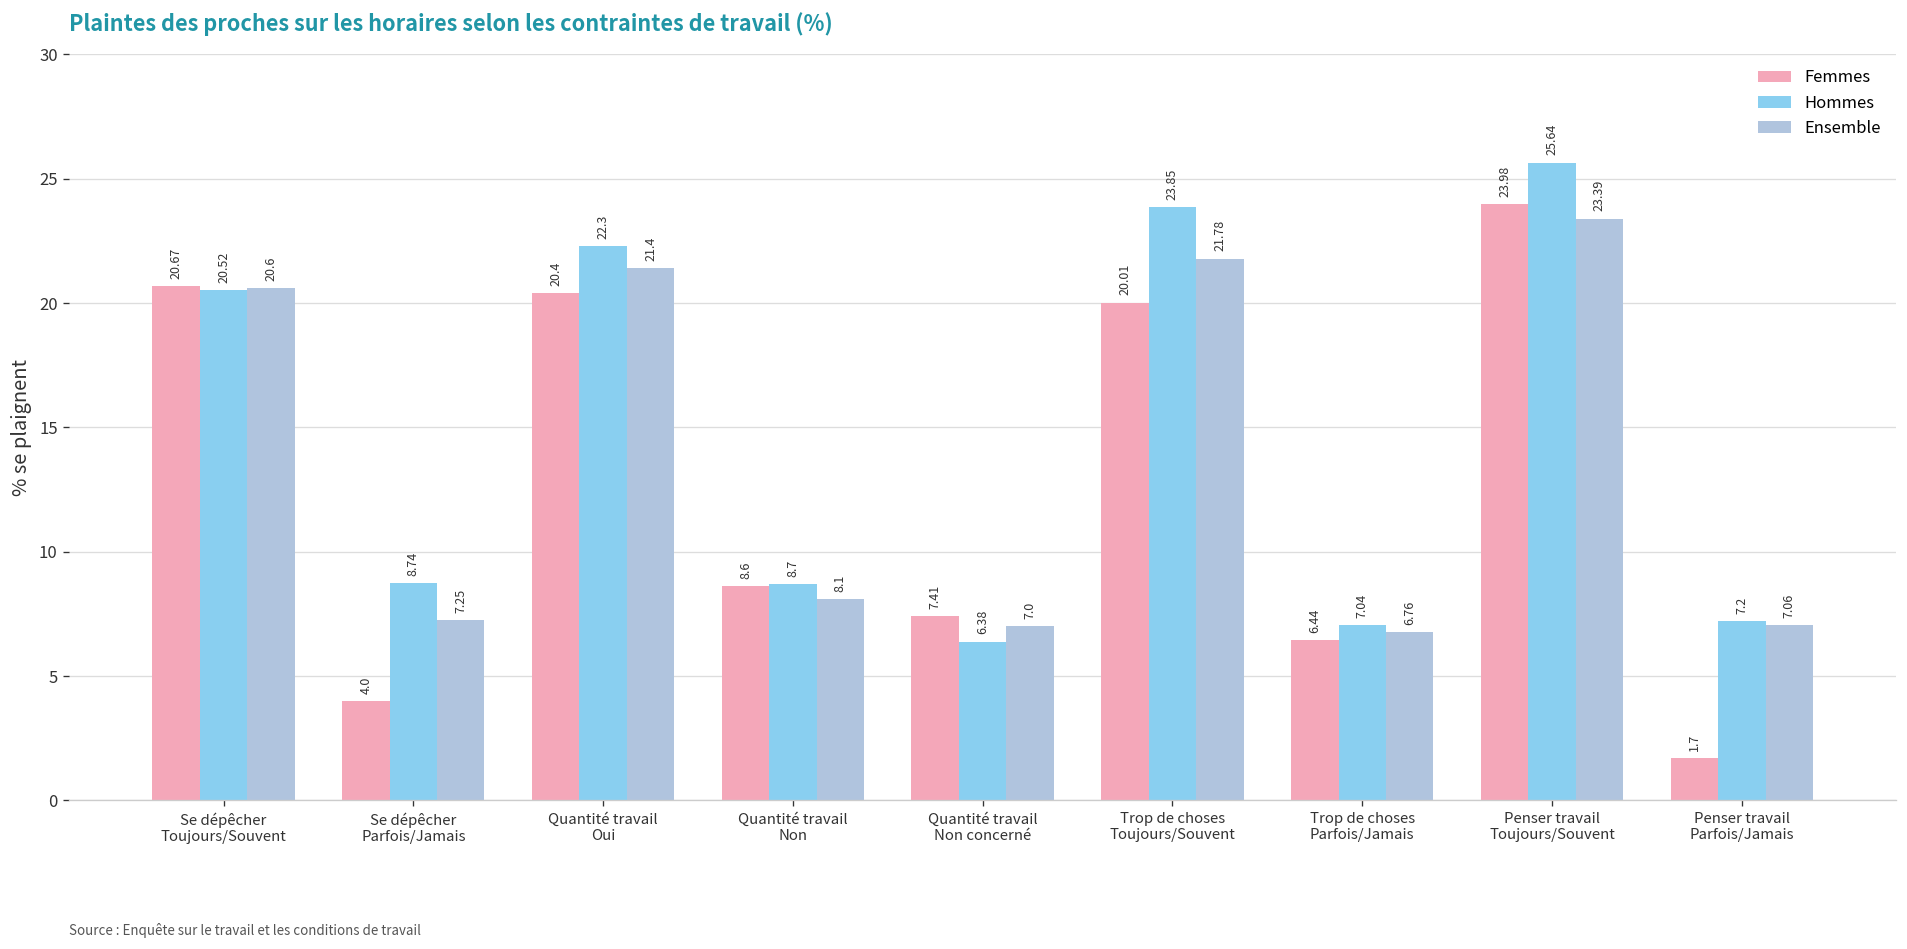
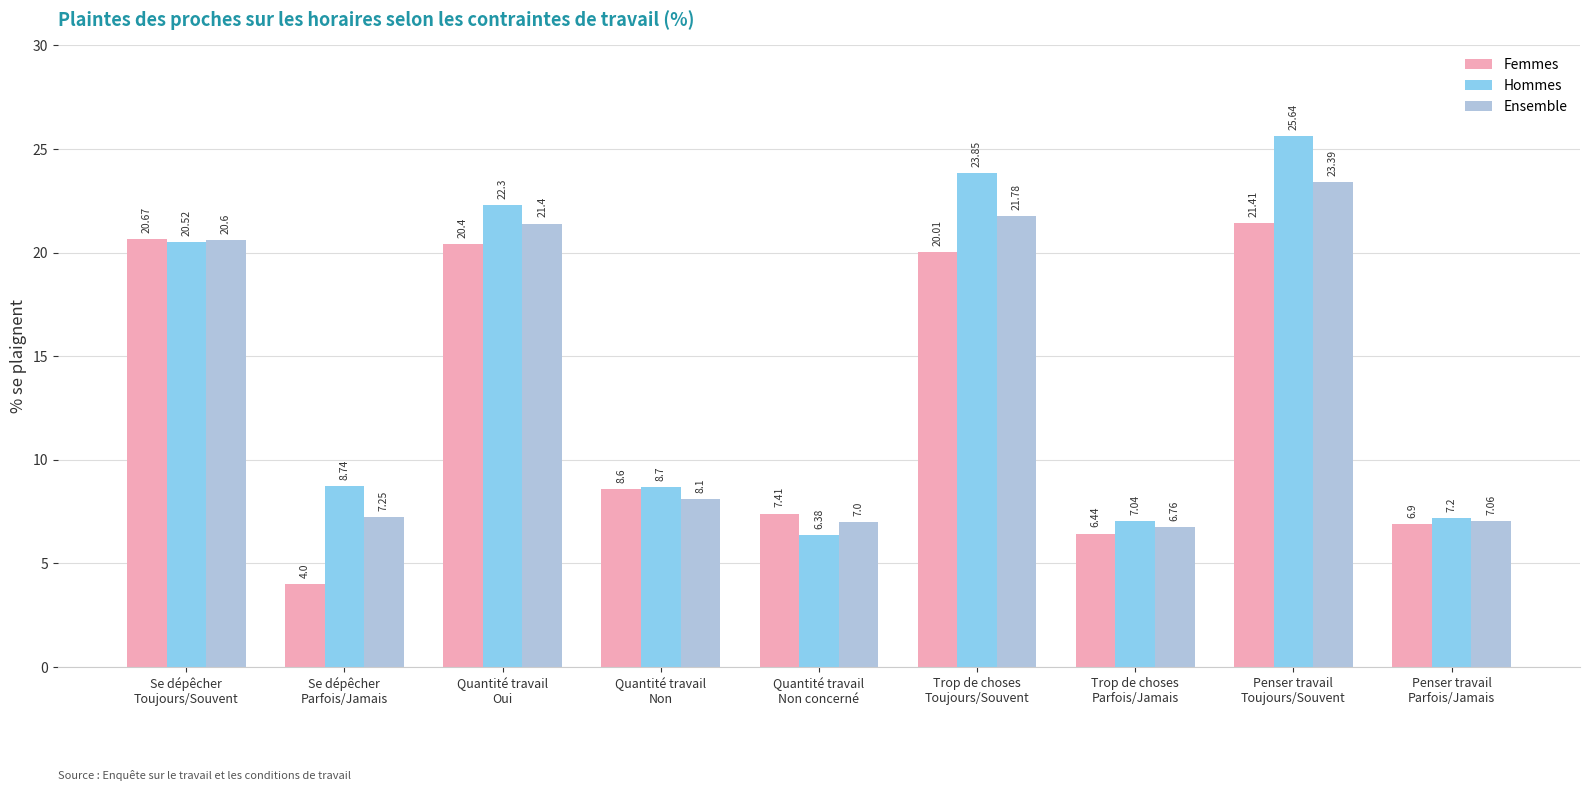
  {
    "Femmes": {
      "Se dépêcher Toujours/Souvent": 20.67,
      "Se dépêcher Parfois/Jamais": 4.0,
      "Quantité travail Oui": 20.4,
      "Quantité travail Non": 8.6,
      "Quantité travail Non concerné": 7.41,
      "Trop de choses Toujours/Souvent": 20.01,
      "Trop de choses Parfois/Jamais": 6.44,
-     "Penser travail Toujours/Souvent": 23.98,
-     "Penser travail Parfois/Jamais": 1.7
+     "Penser travail Toujours/Souvent": 21.41,
+     "Penser travail Parfois/Jamais": 6.9
    }
  }
